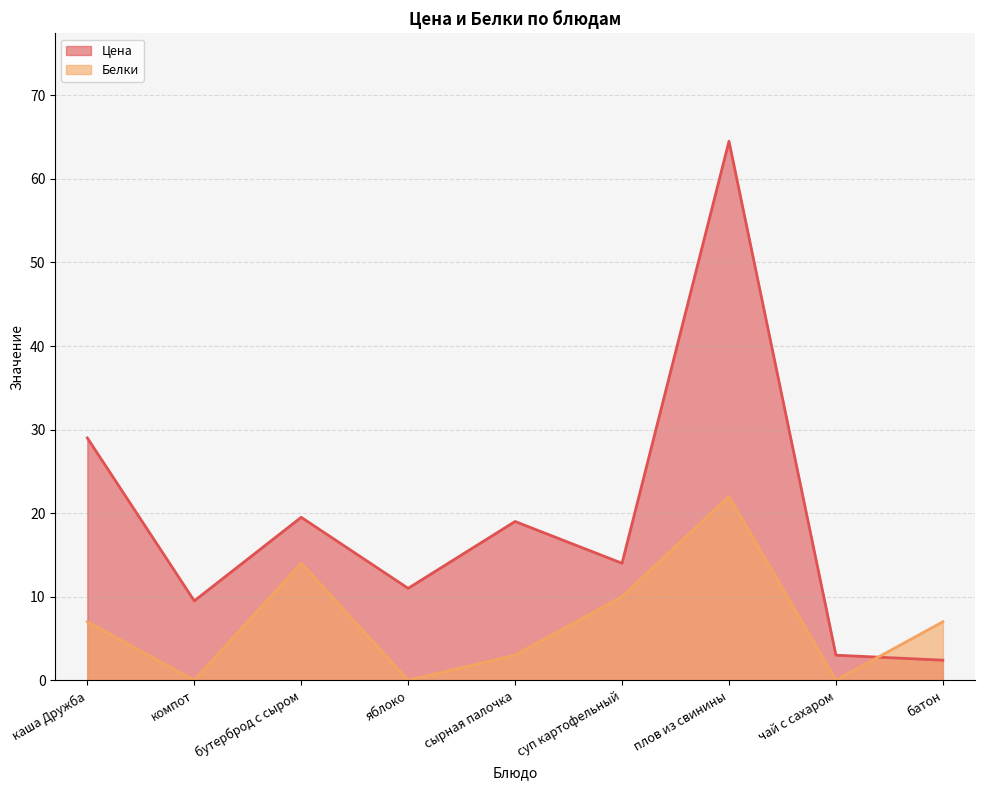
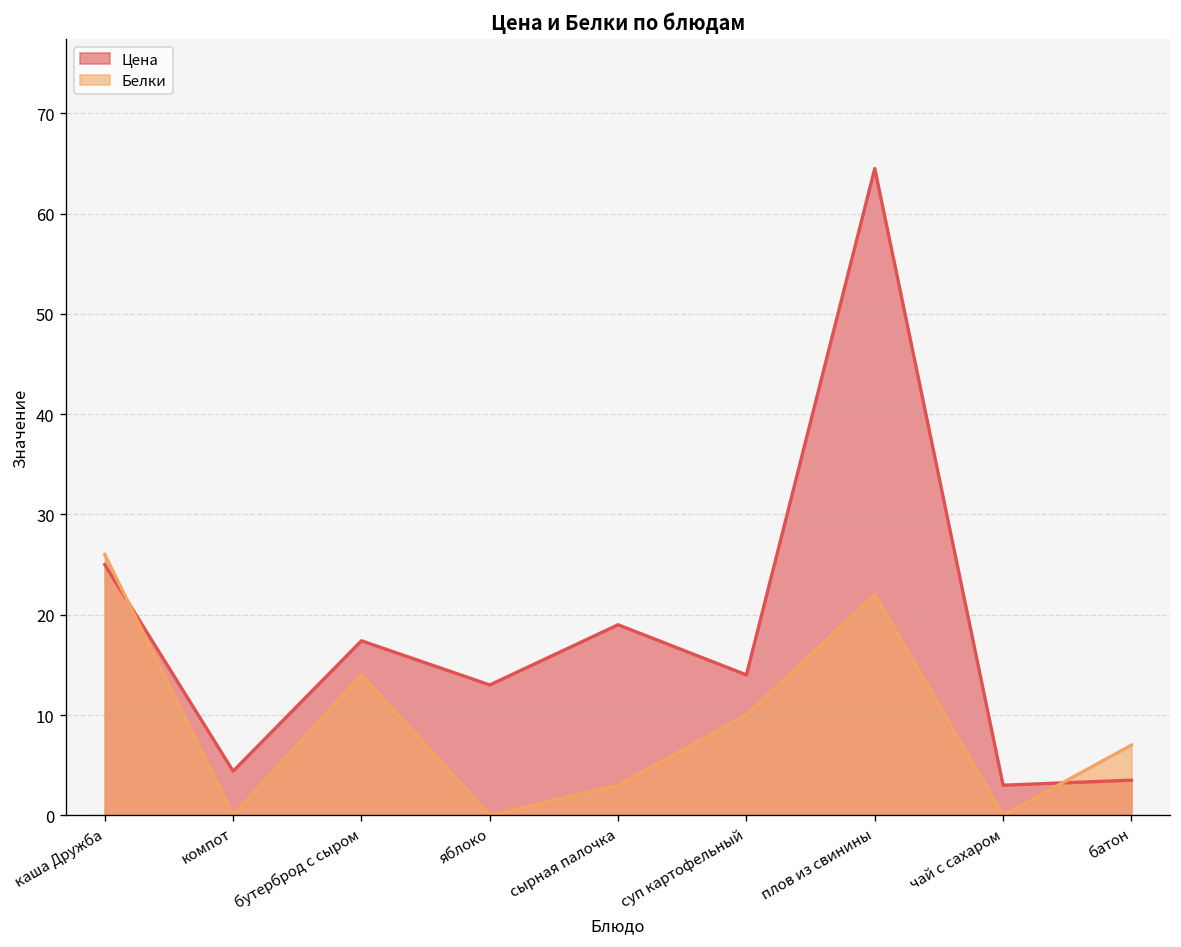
  {
    "Цена": {
-     "каша Дружба": 29,
-     "компот": 10,
-     "бутерброд с сыром": 20,
-     "яблоко": 11,
+     "каша Дружба": 25,
+     "компот": 4,
+     "бутерброд с сыром": 17,
+     "яблоко": 13,
      "сырная палочка": 19,
      "суп картофельный": 14,
      "плов из свинины": 65,
      "чай с сахаром": 3,
-     "батон": 2
+     "батон": 4
    },
    "Белки": {
-     "каша Дружба": 7,
+     "каша Дружба": 26,
      "компот": 0,
      "бутерброд с сыром": 14,
      "яблоко": 0,
      "сырная палочка": 3,
      "суп картофельный": 10,
      "плов из свинины": 22,
      "чай с сахаром": 0,
      "батон": 7
    }
  }
